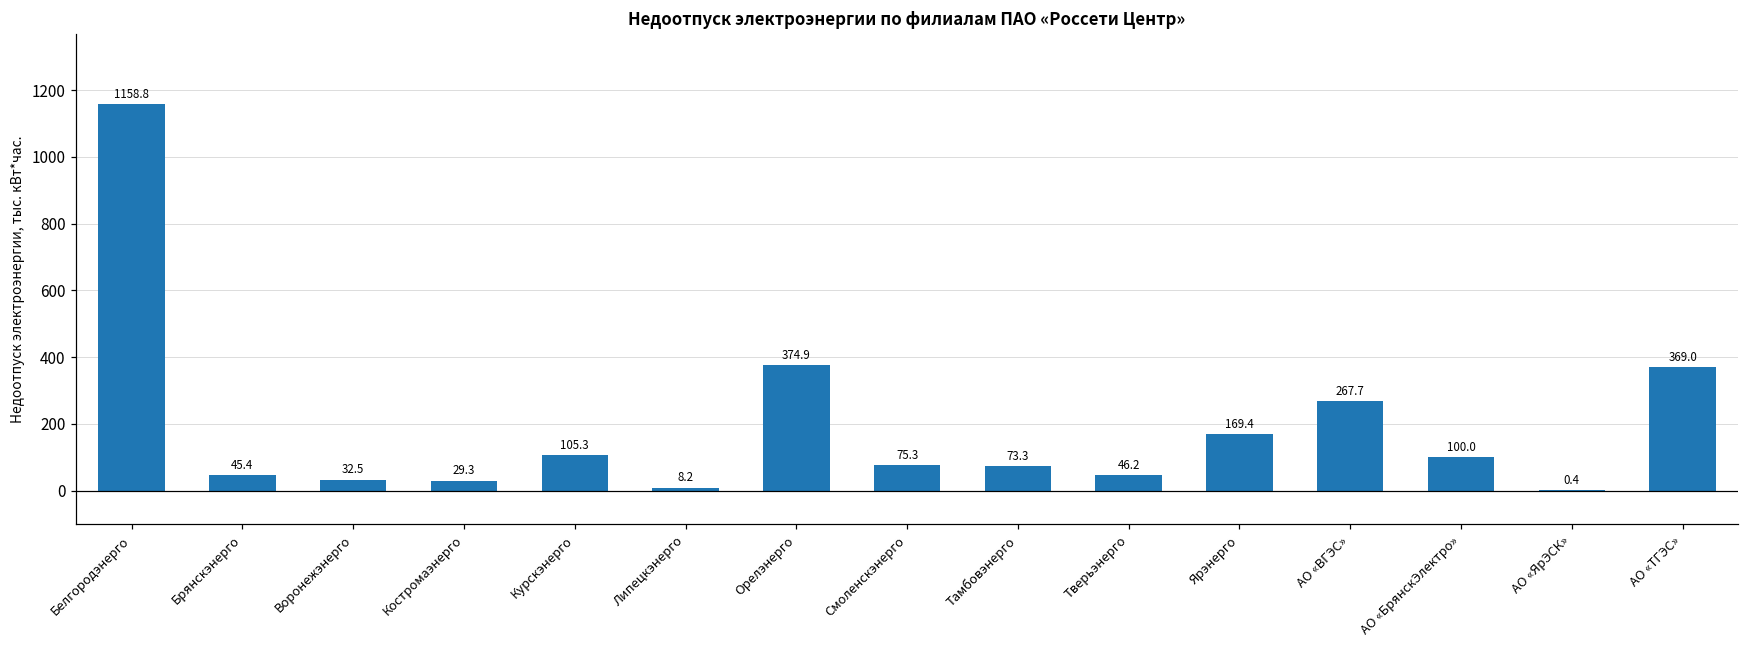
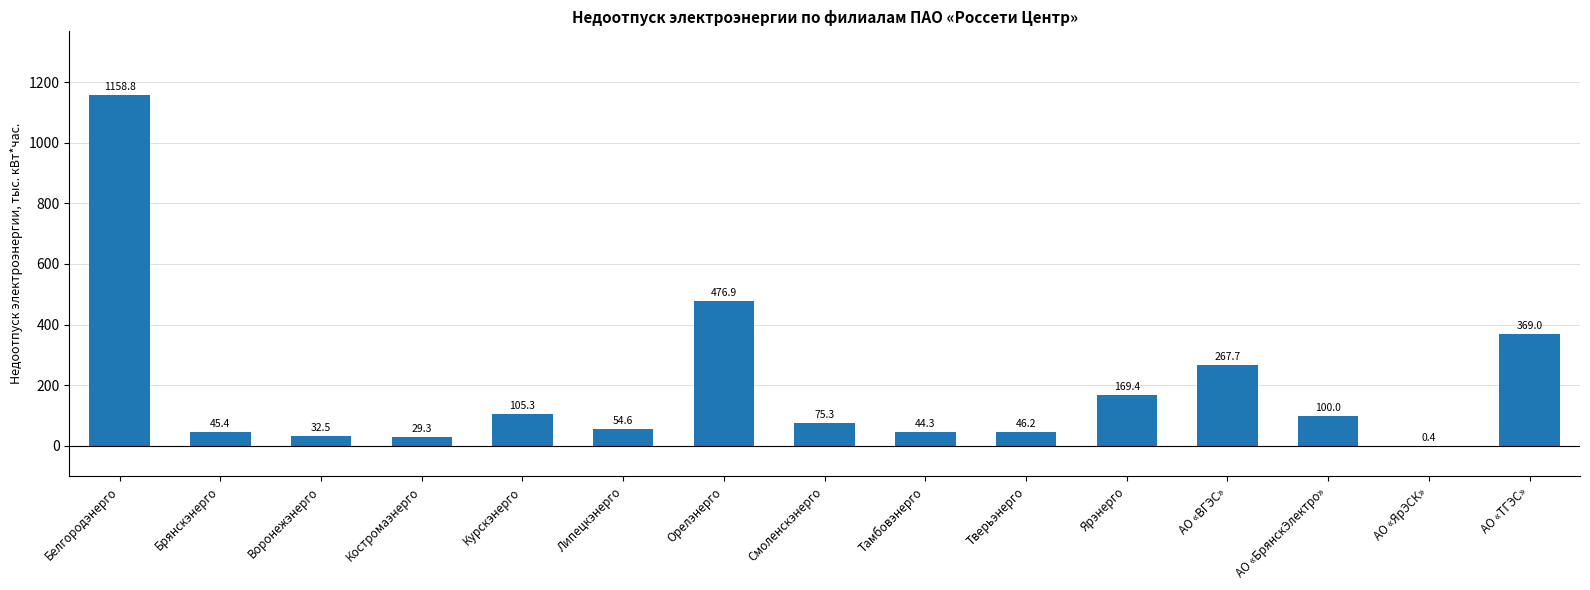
  {
    "Белгородэнерго": 1158.8,
    "Брянскэнерго": 45.4,
    "Воронежэнерго": 32.5,
    "Костромаэнерго": 29.3,
    "Курскэнерго": 105.3,
-   "Липецкэнерго": 8.2,
-   "Орелэнерго": 374.9,
+   "Липецкэнерго": 54.6,
+   "Орелэнерго": 476.9,
    "Смоленскэнерго": 75.3,
-   "Тамбовэнерго": 73.3,
+   "Тамбовэнерго": 44.3,
    "Тверьэнерго": 46.2,
    "Ярэнерго": 169.4,
    "АО «ВГЭС»": 267.7,
    "АО «БрянскЭлектро»": 100.0,
    "АО «ЯрЭСК»": 0.4,
    "АО «ТГЭС»": 369.0
  }
